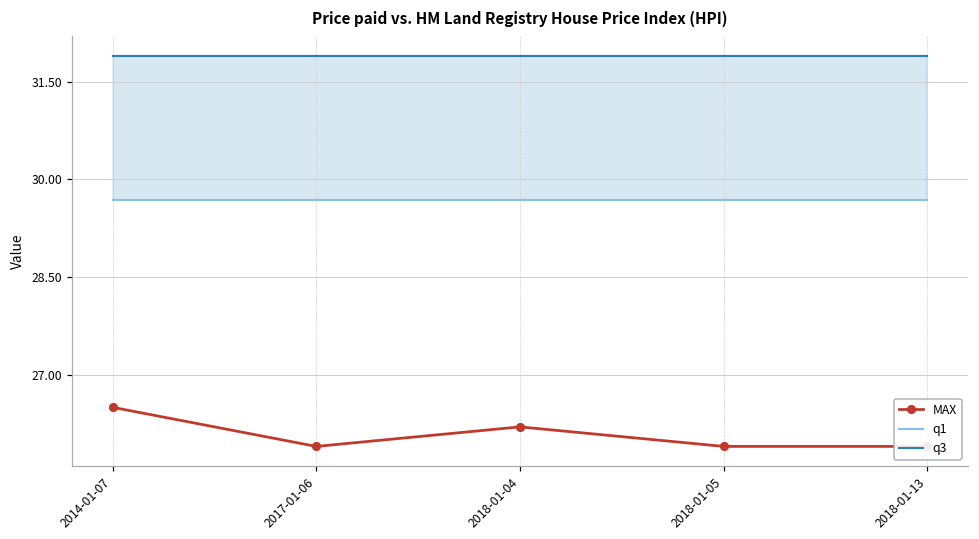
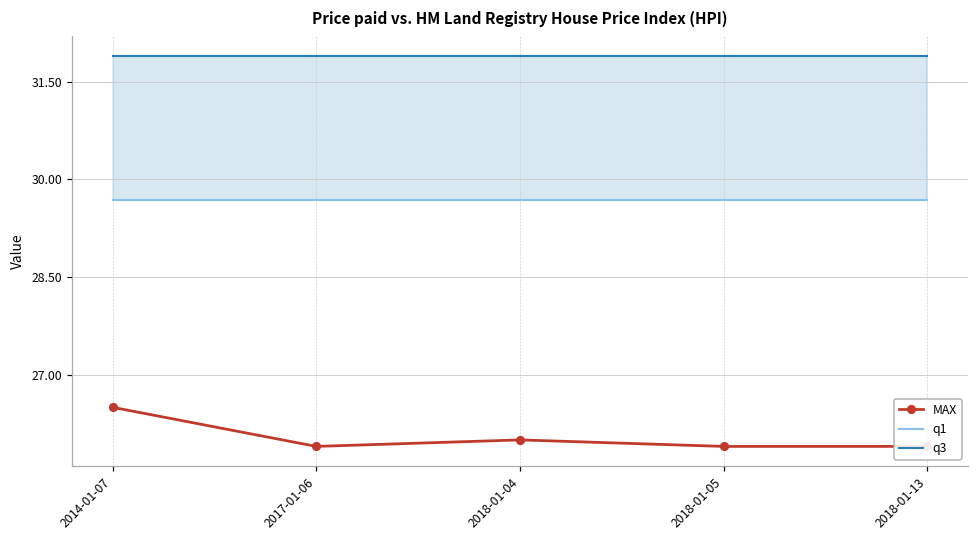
  {
    "MAX": {
      "2014-01-07": 26.5,
      "2017-01-06": 25.9,
-     "2018-01-04": 26.2,
+     "2018-01-04": 26.0,
      "2018-01-05": 25.9
    },
    "q1": {
      "2014-01-07": 29.7,
      "2017-01-06": 29.7,
      "2018-01-04": 29.7,
      "2018-01-05": 29.7,
      "2018-01-13": 29.7
    },
    "q3": {
      "2014-01-07": 31.9,
      "2017-01-06": 31.9,
      "2018-01-04": 31.9,
      "2018-01-05": 31.9,
      "2018-01-13": 31.9
    }
  }
